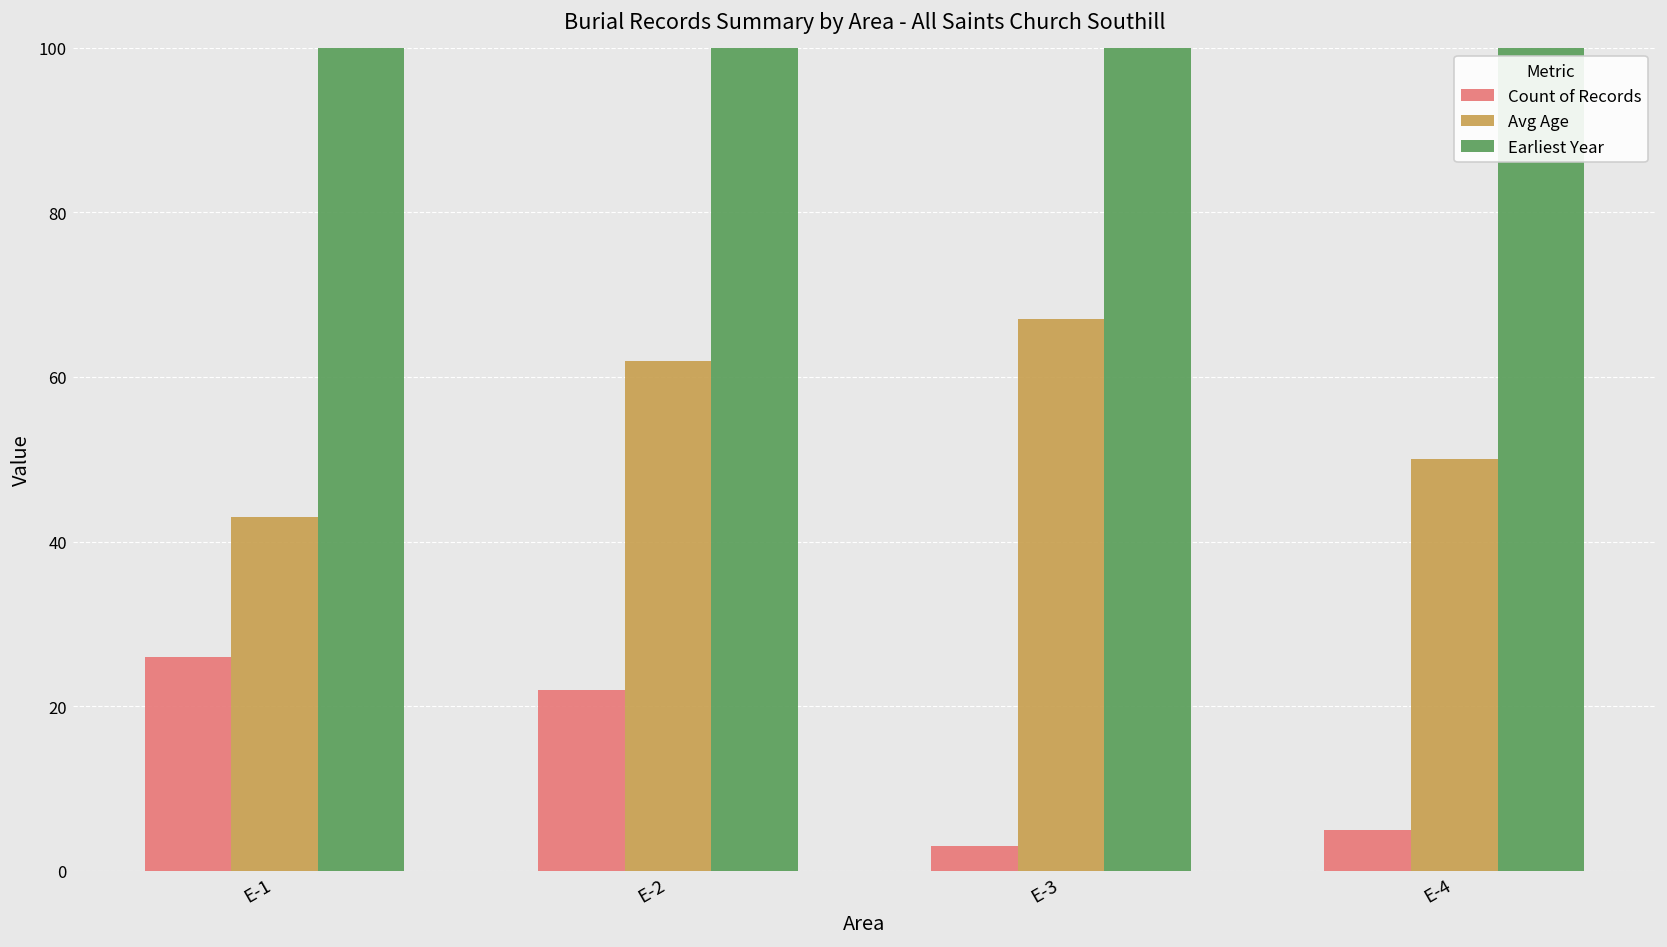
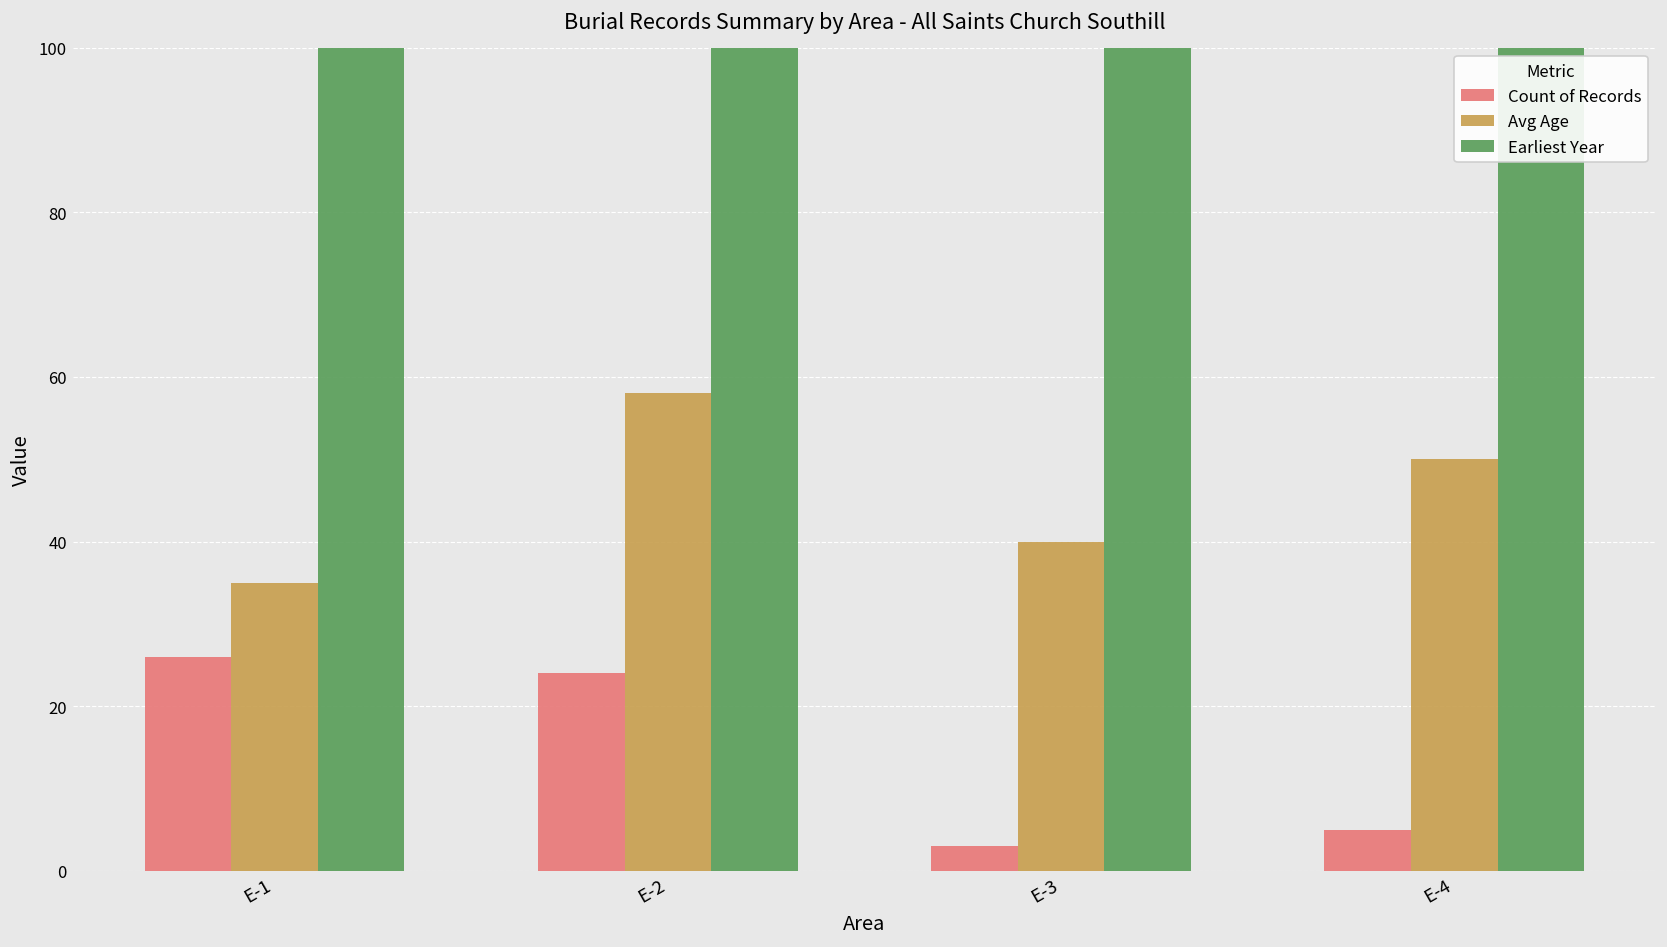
  {
    "Count of Records": {
      "E-1": 26,
-     "E-2": 22,
+     "E-2": 24,
      "E-3": 3,
      "E-4": 5
    },
    "Avg Age": {
-     "E-1": 43,
-     "E-2": 62,
-     "E-3": 67,
+     "E-1": 35,
+     "E-2": 58,
+     "E-3": 40,
      "E-4": 50
    }
  }
